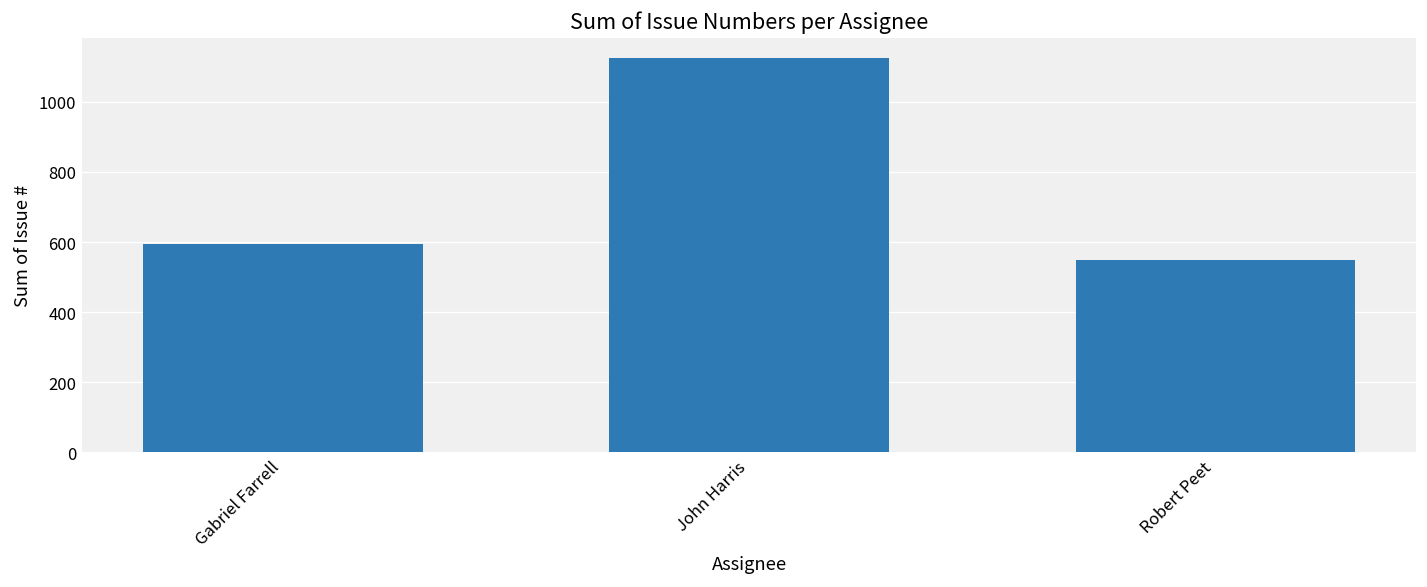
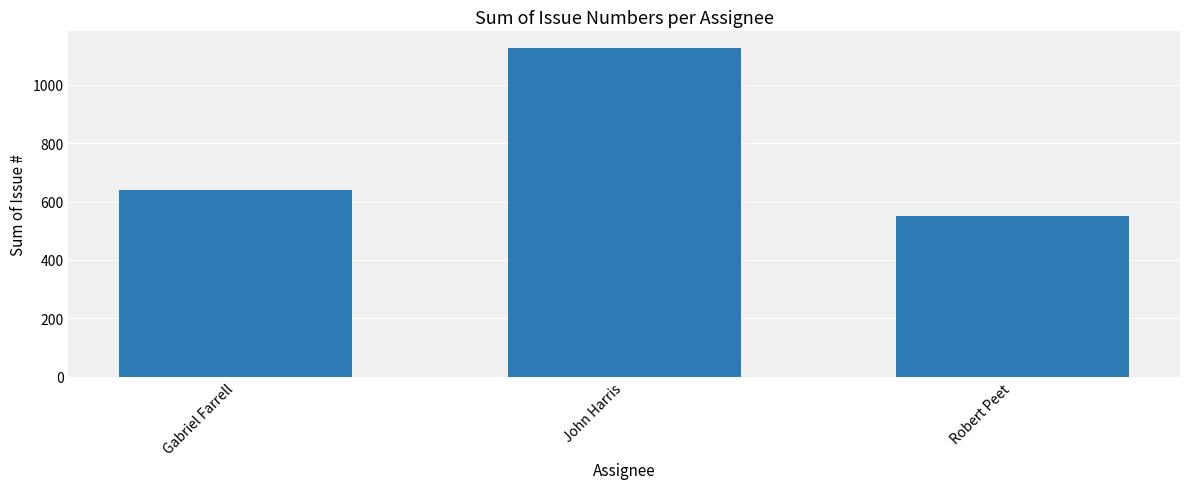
  {
-   "Gabriel Farrell": 590,
+   "Gabriel Farrell": 640,
    "John Harris": 1130,
    "Robert Peet": 550
  }
